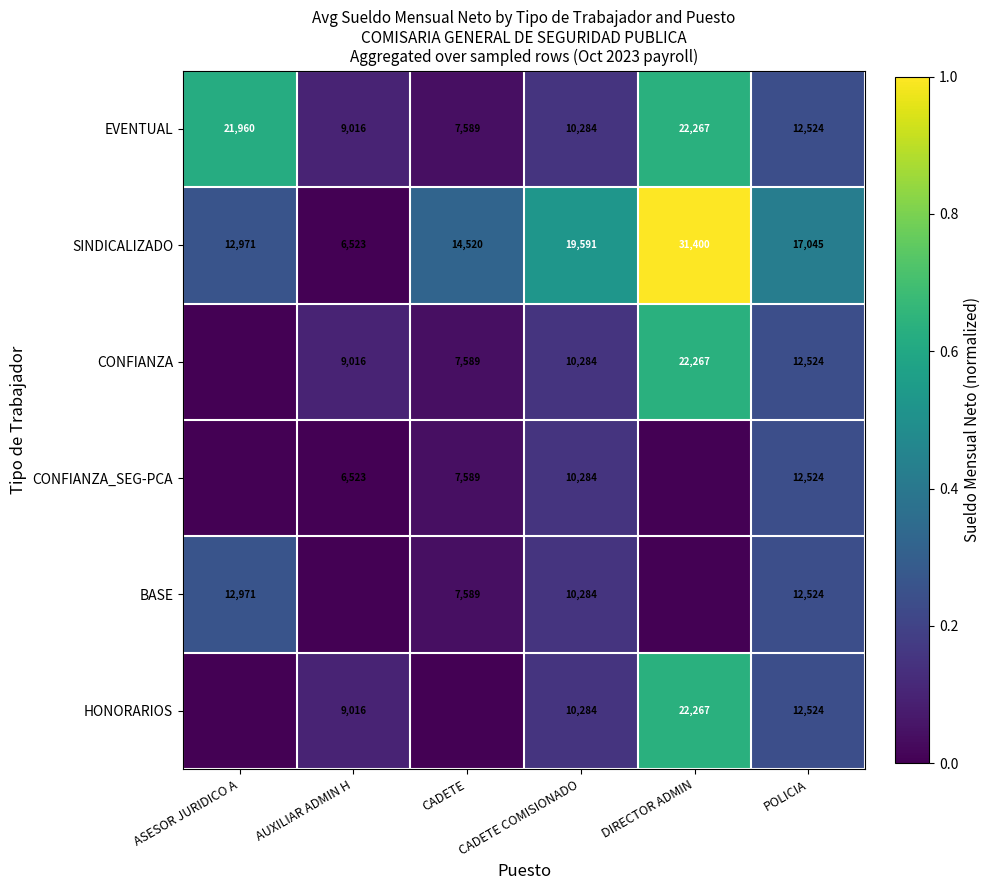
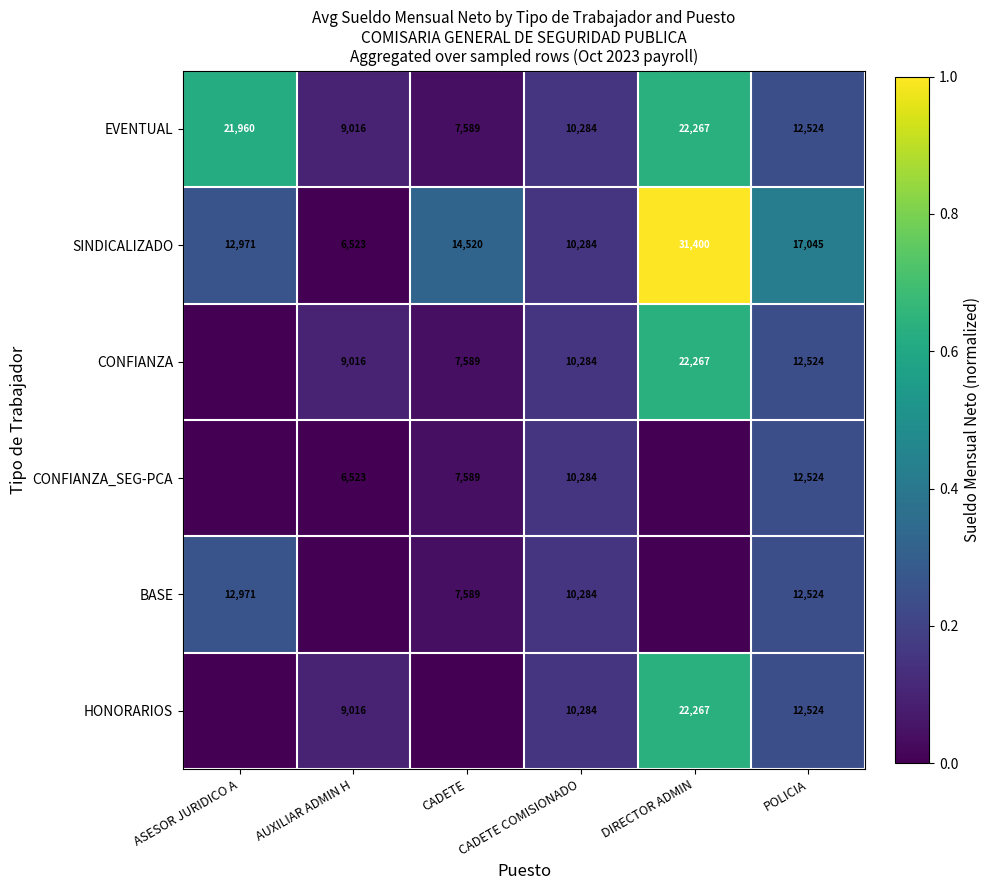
  {
    "EVENTUAL": {
      "ASESOR JURIDICO A": "21,960",
      "AUXILIAR ADMIN H": "9,016",
      "CADETE": "7,589",
      "CADETE COMISIONADO": "10,284",
      "DIRECTOR ADMIN": "22,267",
      "POLICIA": "12,524"
    },
    "SINDICALIZADO": {
      "ASESOR JURIDICO A": "12,971",
      "AUXILIAR ADMIN H": "6,523",
      "CADETE": "14,520",
-     "CADETE COMISIONADO": "19,591",
+     "CADETE COMISIONADO": "10,284",
      "DIRECTOR ADMIN": "31,400",
      "POLICIA": "17,045"
    },
    "CONFIANZA": {
      "AUXILIAR ADMIN H": "9,016",
      "CADETE": "7,589",
      "CADETE COMISIONADO": "10,284",
      "DIRECTOR ADMIN": "22,267",
      "POLICIA": "12,524"
    },
    "CONFIANZA_SEG-PCA": {
      "AUXILIAR ADMIN H": "6,523",
      "CADETE": "7,589",
      "CADETE COMISIONADO": "10,284",
      "POLICIA": "12,524"
    },
    "BASE": {
      "ASESOR JURIDICO A": "12,971",
      "CADETE": "7,589",
      "CADETE COMISIONADO": "10,284",
      "POLICIA": "12,524"
    },
    "HONORARIOS": {
      "AUXILIAR ADMIN H": "9,016",
      "CADETE COMISIONADO": "10,284",
      "DIRECTOR ADMIN": "22,267",
      "POLICIA": "12,524"
    }
  }
